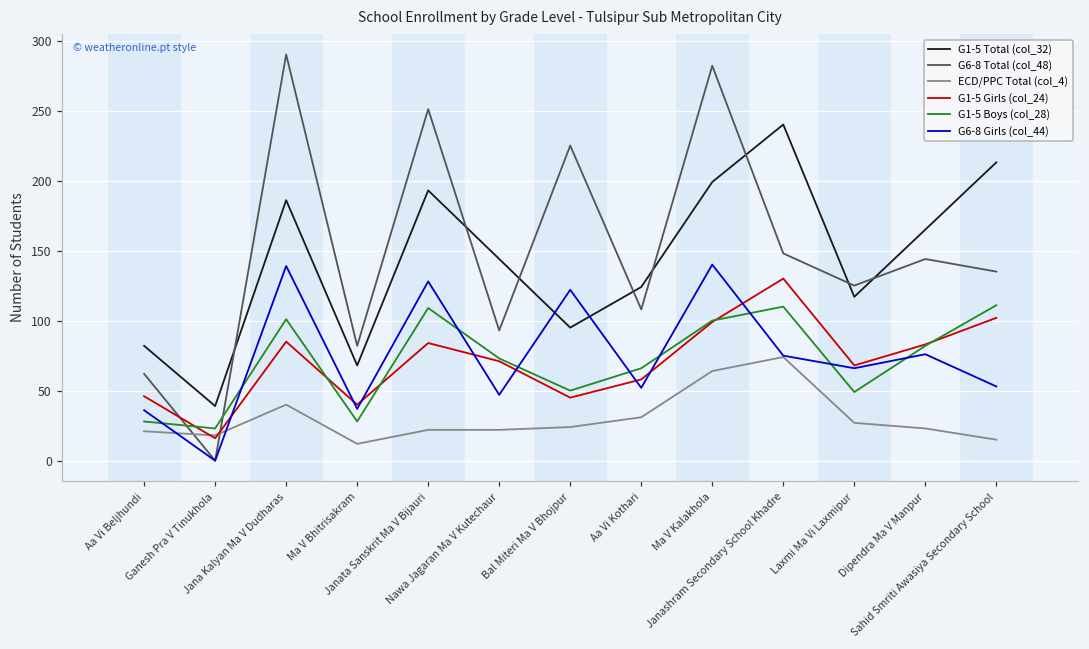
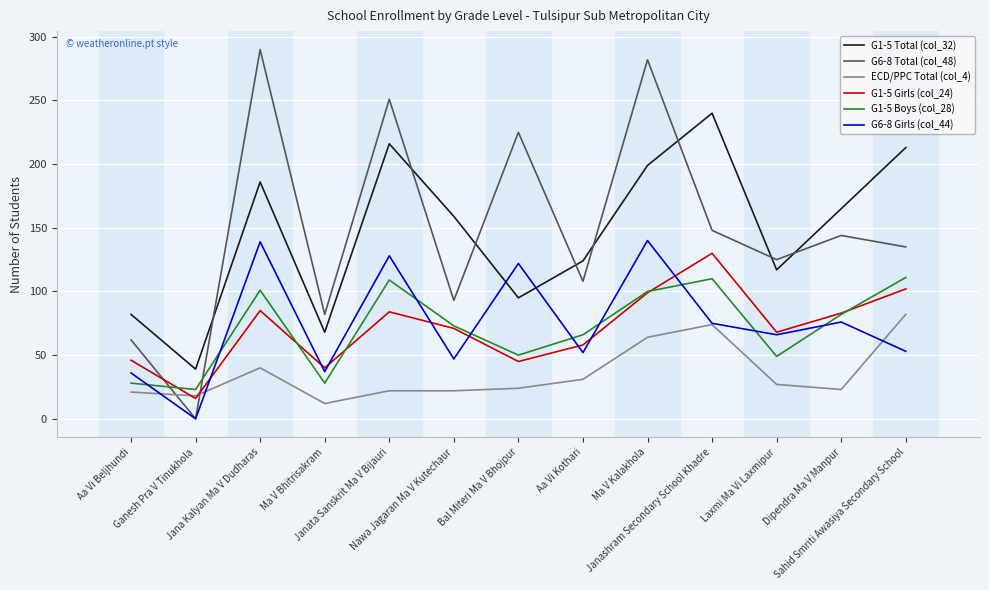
  {
    "G1-5 Total (col_32)": {
      "Aa Vi Beljhundi": 82,
      "Ganesh Pra V Tinukhola": 39,
      "Jana Kalyan Ma V Dudharas": 186,
      "Ma V Bhitrisakram": 68,
-     "Janata Sanskrit Ma V Bijauri": 193,
-     "Nawa Jagaran Ma V Kutechaur": 144,
+     "Janata Sanskrit Ma V Bijauri": 216,
+     "Nawa Jagaran Ma V Kutechaur": 159,
      "Bal Miteri Ma V Bhojpur": 95,
      "Aa Vi Kothari": 124,
      "Ma V Kalakhola": 199,
      "Janashram Secondary School Khadre": 240,
      "Laxmi Ma Vi Laxmipur": 117,
      "Dipendra Ma V Manpur": 165,
      "Sahid Smriti Awasiya Secondary School": 213
    },
    "G6-8 Total (col_48)": {
      "Aa Vi Beljhundi": 62,
      "Jana Kalyan Ma V Dudharas": 290,
      "Ma V Bhitrisakram": 82,
      "Janata Sanskrit Ma V Bijauri": 251,
      "Nawa Jagaran Ma V Kutechaur": 93,
      "Bal Miteri Ma V Bhojpur": 225,
      "Aa Vi Kothari": 108,
      "Ma V Kalakhola": 282,
      "Janashram Secondary School Khadre": 148,
      "Laxmi Ma Vi Laxmipur": 125,
      "Dipendra Ma V Manpur": 144,
      "Sahid Smriti Awasiya Secondary School": 135
    },
    "ECD/PPC Total (col_4)": {
      "Aa Vi Beljhundi": 21,
      "Jana Kalyan Ma V Dudharas": 40,
      "Ma V Bhitrisakram": 12,
      "Janata Sanskrit Ma V Bijauri": 22,
      "Nawa Jagaran Ma V Kutechaur": 22,
      "Bal Miteri Ma V Bhojpur": 24,
      "Aa Vi Kothari": 31,
      "Ma V Kalakhola": 64,
      "Laxmi Ma Vi Laxmipur": 27,
      "Dipendra Ma V Manpur": 23,
-     "Sahid Smriti Awasiya Secondary School": 15
+     "Sahid Smriti Awasiya Secondary School": 82
    },
    "G1-5 Girls (col_24)": {
      "Aa Vi Beljhundi": 46,
      "Jana Kalyan Ma V Dudharas": 85,
      "Ma V Bhitrisakram": 40,
      "Janata Sanskrit Ma V Bijauri": 84,
      "Bal Miteri Ma V Bhojpur": 45,
      "Aa Vi Kothari": 58,
      "Janashram Secondary School Khadre": 130,
      "Laxmi Ma Vi Laxmipur": 68,
      "Sahid Smriti Awasiya Secondary School": 102
    },
    "G1-5 Boys (col_28)": {
      "Aa Vi Beljhundi": 28,
      "Ganesh Pra V Tinukhola": 23,
      "Jana Kalyan Ma V Dudharas": 101,
      "Ma V Bhitrisakram": 28,
      "Janata Sanskrit Ma V Bijauri": 109,
      "Bal Miteri Ma V Bhojpur": 50,
      "Aa Vi Kothari": 66,
      "Janashram Secondary School Khadre": 110,
      "Laxmi Ma Vi Laxmipur": 49,
      "Sahid Smriti Awasiya Secondary School": 111
    },
    "G6-8 Girls (col_44)": {
      "Aa Vi Beljhundi": 36,
      "Jana Kalyan Ma V Dudharas": 139,
      "Ma V Bhitrisakram": 37,
      "Janata Sanskrit Ma V Bijauri": 128,
      "Nawa Jagaran Ma V Kutechaur": 47,
      "Bal Miteri Ma V Bhojpur": 122,
      "Aa Vi Kothari": 52,
      "Ma V Kalakhola": 140,
      "Laxmi Ma Vi Laxmipur": 66,
      "Dipendra Ma V Manpur": 76,
      "Sahid Smriti Awasiya Secondary School": 53
    }
  }
